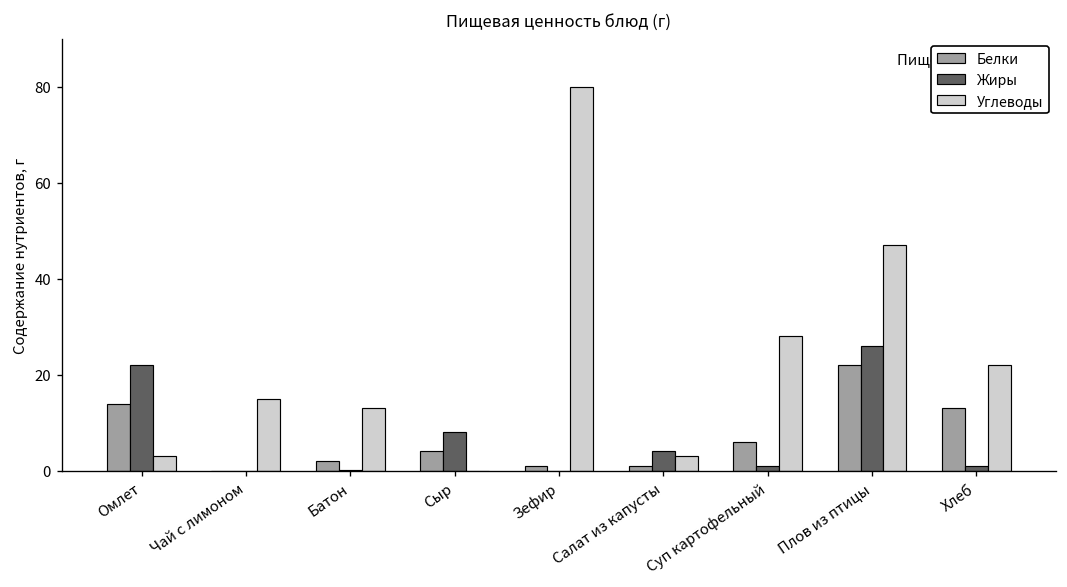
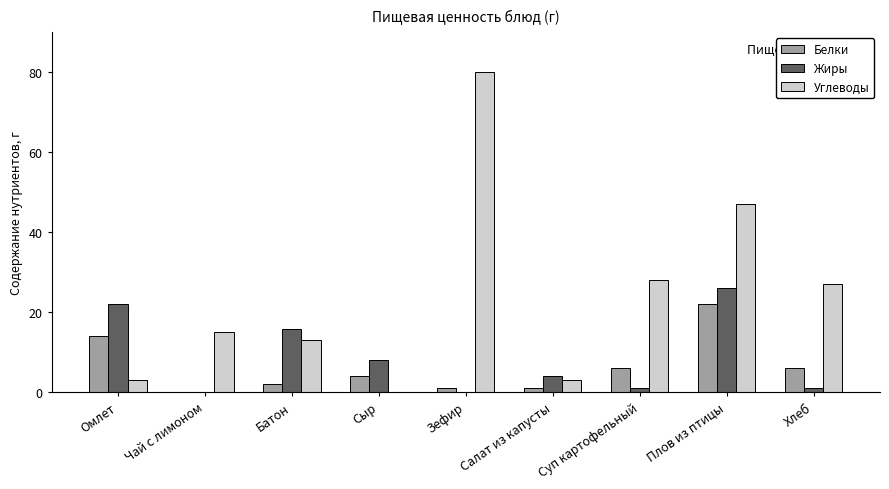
  {
    "Белки": {
      "Омлет": 14,
      "Чай с лимоном": 0,
      "Батон": 2,
      "Сыр": 4,
      "Зефир": 1,
      "Салат из капусты": 1,
      "Суп картофельный": 6,
      "Плов из птицы": 22,
-     "Хлеб": 13
+     "Хлеб": 6
    },
    "Жиры": {
      "Омлет": 22,
      "Чай с лимоном": 0,
-     "Батон": 0,
+     "Батон": 16,
      "Сыр": 8,
      "Зефир": 0,
      "Салат из капусты": 4,
      "Суп картофельный": 1,
      "Плов из птицы": 26,
      "Хлеб": 1
    },
    "Углеводы": {
      "Омлет": 3,
      "Чай с лимоном": 15,
      "Батон": 13,
      "Сыр": 0,
      "Зефир": 80,
      "Салат из капусты": 3,
      "Суп картофельный": 28,
      "Плов из птицы": 47,
-     "Хлеб": 22
+     "Хлеб": 27
    }
  }
